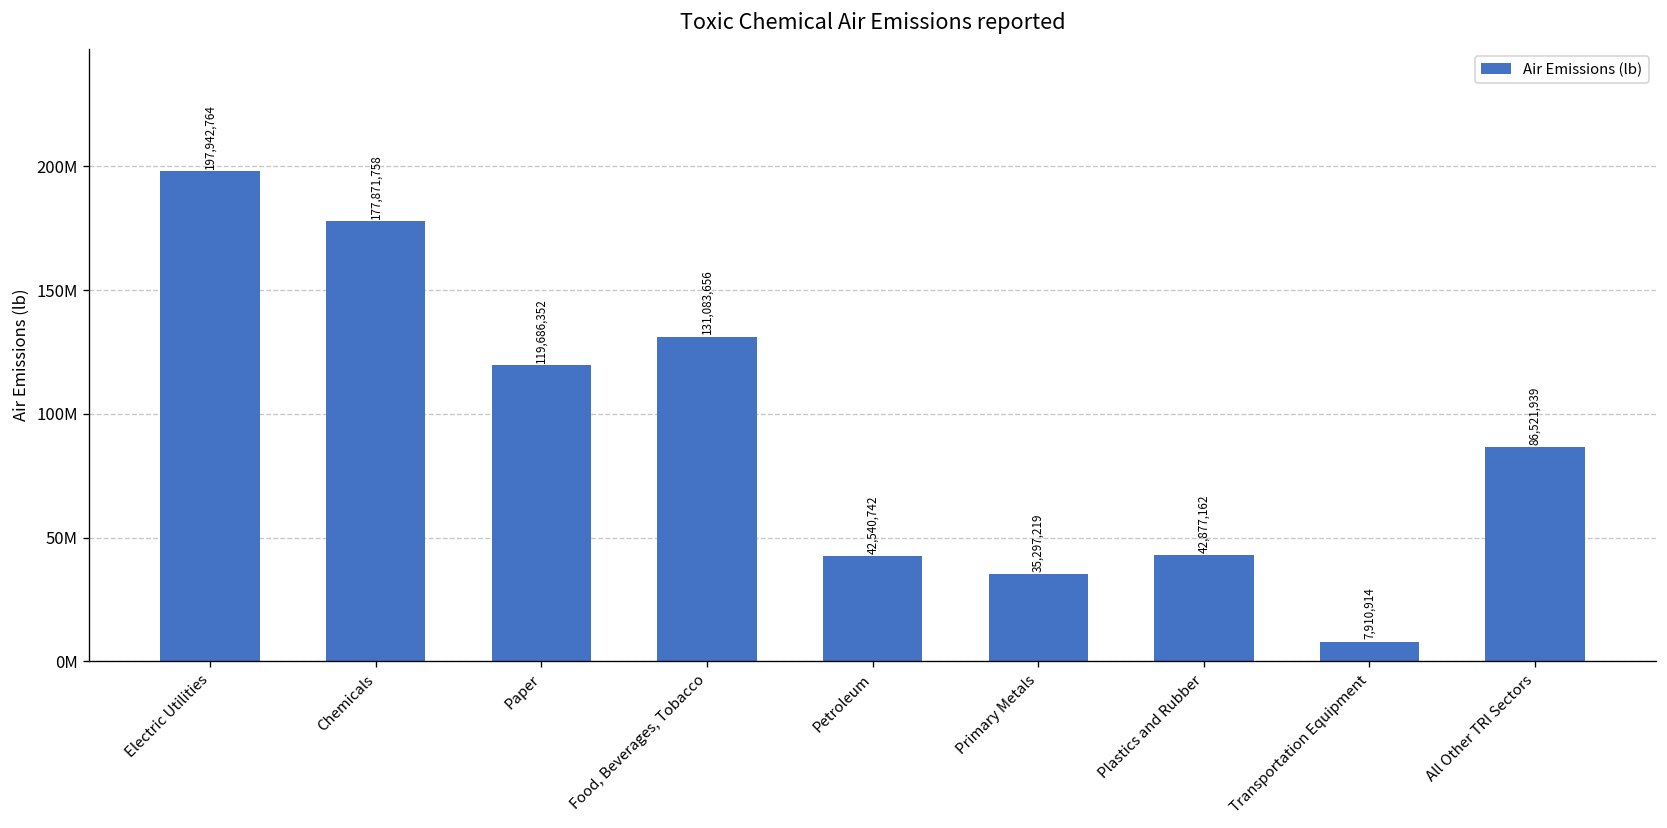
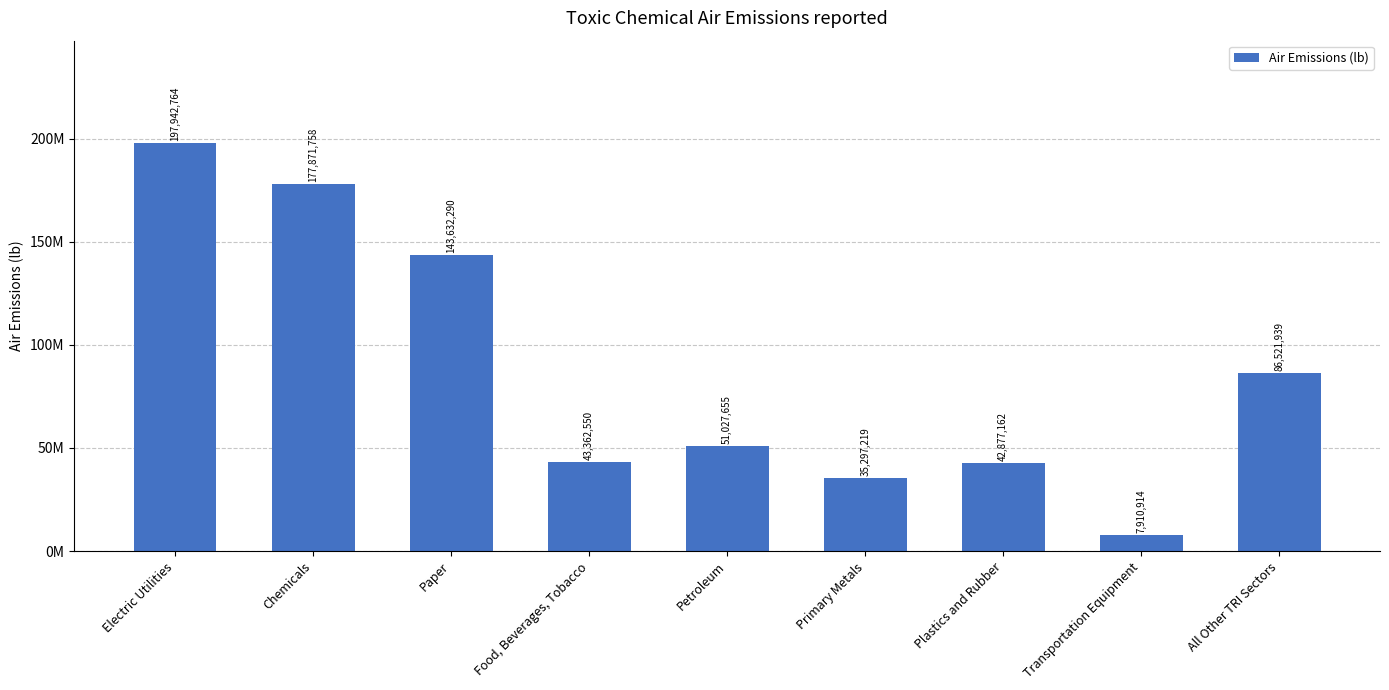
  {
    "Electric Utilities": "197,942,764",
    "Chemicals": "177,871,758",
-   "Paper": "119,686,352",
-   "Food, Beverages, Tobacco": "131,083,656",
-   "Petroleum": "42,540,742",
+   "Paper": "143,632,290",
+   "Food, Beverages, Tobacco": "43,362,550",
+   "Petroleum": "51,027,655",
    "Primary Metals": "35,297,219",
    "Plastics and Rubber": "42,877,162",
    "Transportation Equipment": "7,910,914",
    "All Other TRI Sectors": "86,521,939"
  }
